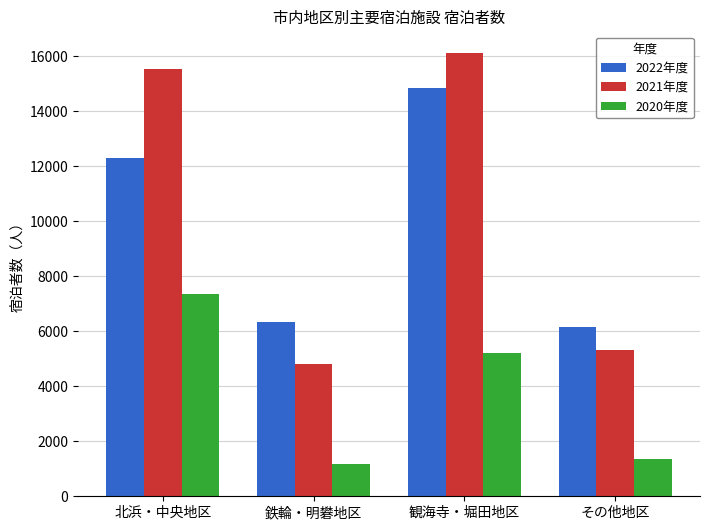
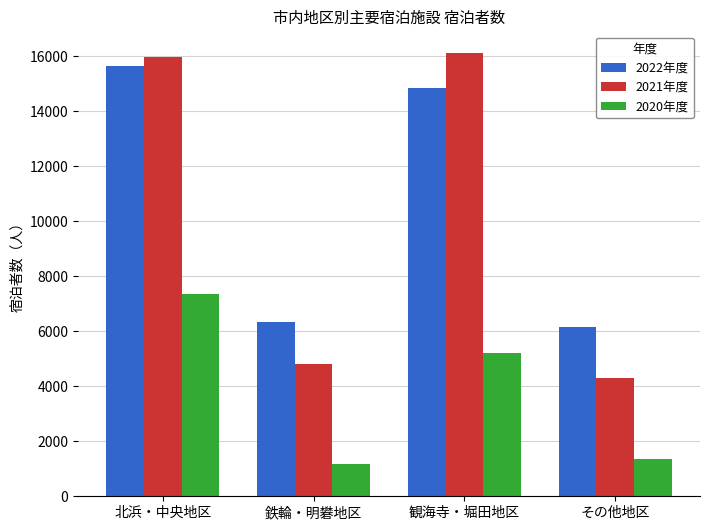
  {
    "2022年度": {
-     "北浜・中央地区": 12300,
+     "北浜・中央地区": 15600,
      "鉄輪・明礬地区": 6300,
      "観海寺・堀田地区": 14800,
      "その他地区": 6100
    },
    "2021年度": {
-     "北浜・中央地区": 15500,
+     "北浜・中央地区": 16000,
      "鉄輪・明礬地区": 4800,
      "観海寺・堀田地区": 16100,
-     "その他地区": 5300
+     "その他地区": 4300
    },
    "2020年度": {
      "北浜・中央地区": 7400,
      "鉄輪・明礬地区": 1200,
      "観海寺・堀田地区": 5200,
      "その他地区": 1400
    }
  }
